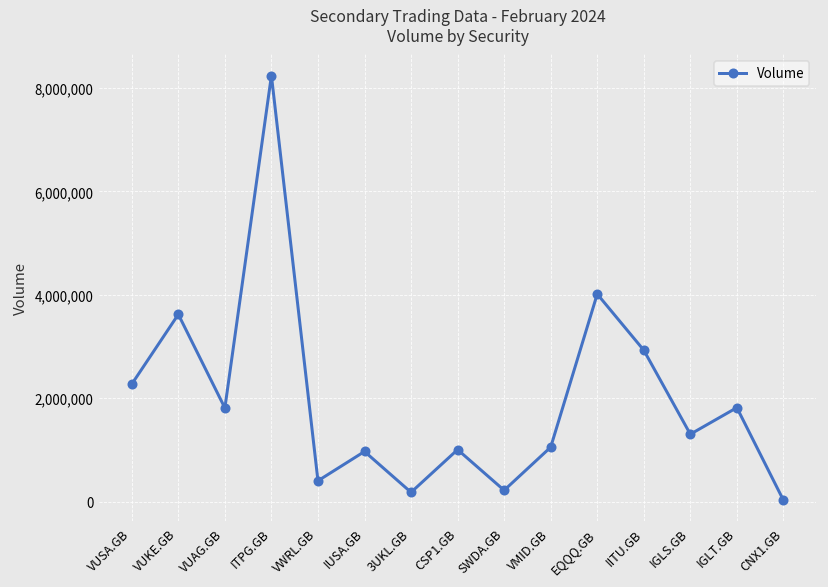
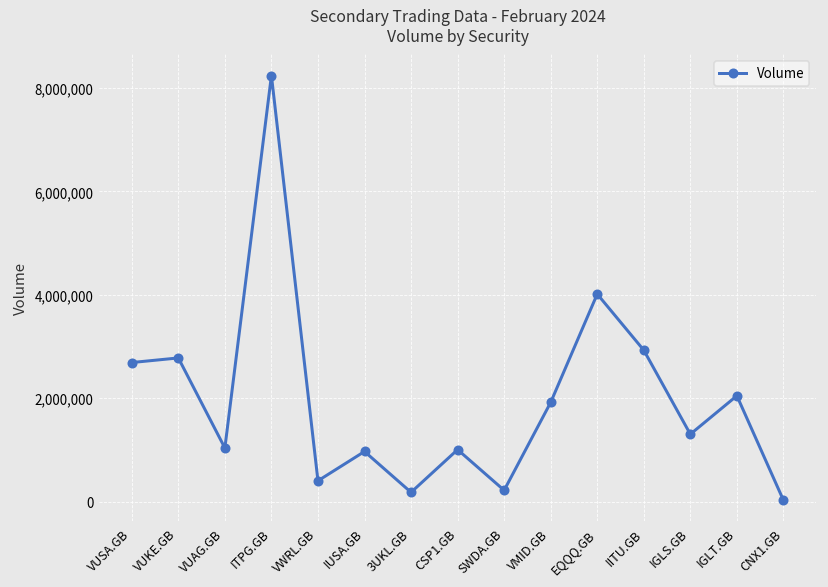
  {
-   "VUSA.GB": "2,300,000",
-   "VUKE.GB": "3,600,000",
-   "VUAG.GB": "1,800,000",
+   "VUSA.GB": "2,700,000",
+   "VUKE.GB": "2,800,000",
+   "VUAG.GB": "1,000,000",
    "ITPG.GB": "8,200,000",
    "VWRL.GB": "400,000",
    "IUSA.GB": "1,000,000",
    "3UKL.GB": "200,000",
    "CSP1.GB": "1,000,000",
    "SWDA.GB": "200,000",
-   "VMID.GB": "1,100,000",
+   "VMID.GB": "1,900,000",
    "EQQQ.GB": "4,000,000",
    "IITU.GB": "2,900,000",
    "IGLS.GB": "1,300,000",
-   "IGLT.GB": "1,800,000",
+   "IGLT.GB": "2,000,000",
    "CNX1.GB": "0"
  }
